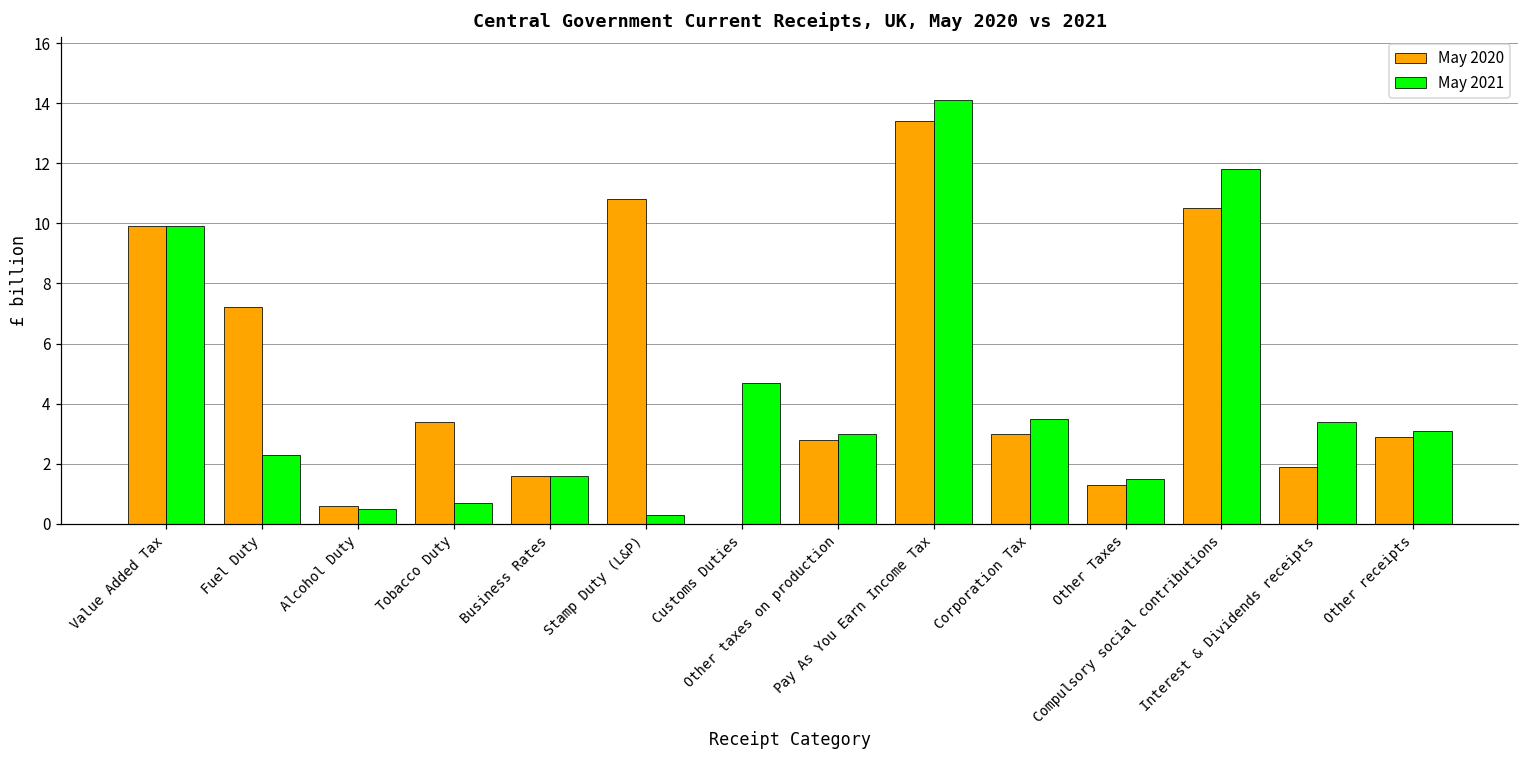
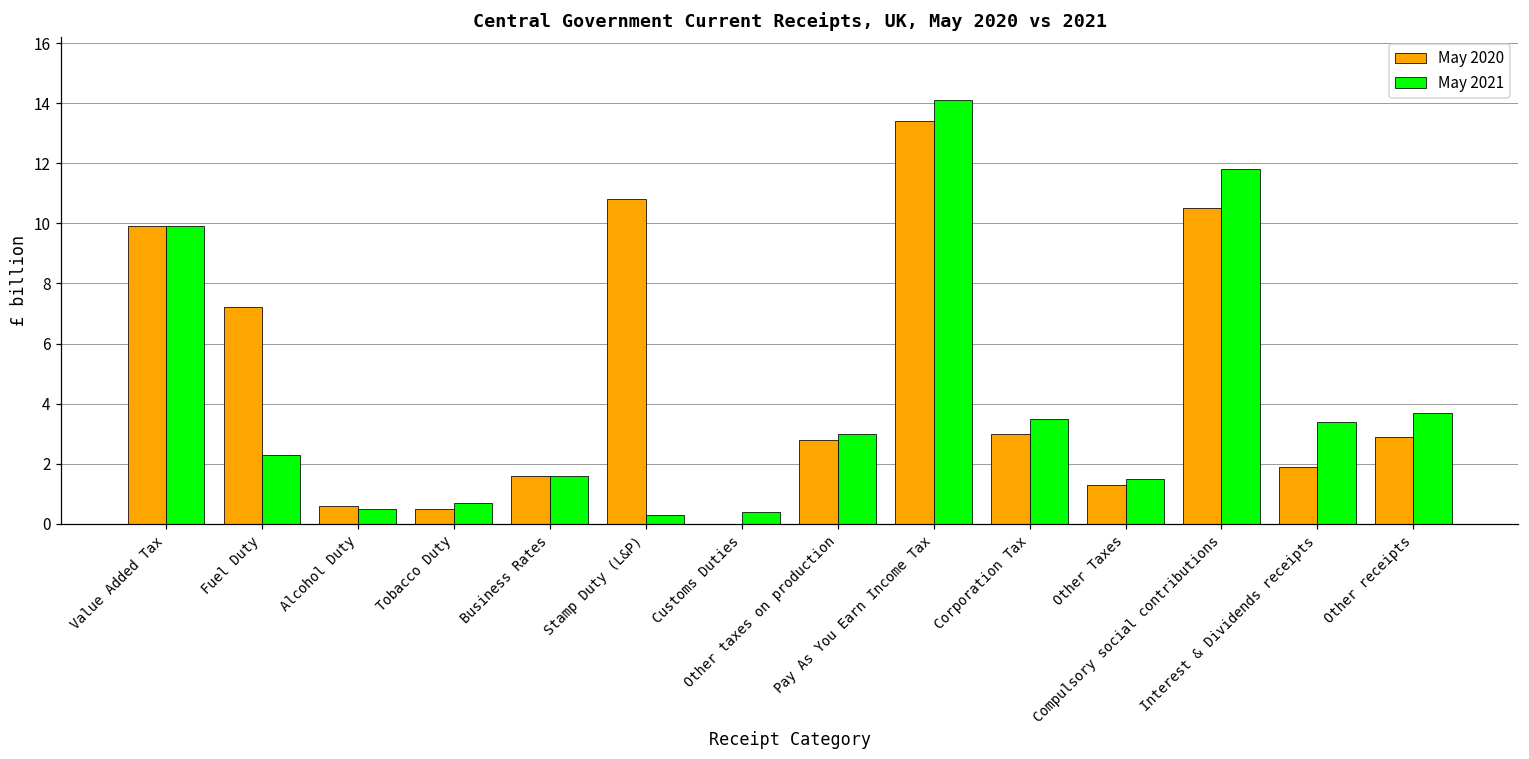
  {
    "May 2020": {
      "Value Added Tax": 9.9,
      "Fuel Duty": 7.2,
      "Alcohol Duty": 0.6,
-     "Tobacco Duty": 3.4,
+     "Tobacco Duty": 0.5,
      "Business Rates": 1.6,
      "Stamp Duty (L&P)": 10.8,
      "Customs Duties": 0.0,
      "Other taxes on production": 2.8,
      "Pay As You Earn Income Tax": 13.4,
      "Corporation Tax": 3.0,
      "Other Taxes": 1.3,
      "Compulsory social contributions": 10.5,
      "Interest & Dividends receipts": 1.9,
      "Other receipts": 2.9
    },
    "May 2021": {
      "Value Added Tax": 9.9,
      "Fuel Duty": 2.3,
      "Alcohol Duty": 0.5,
      "Tobacco Duty": 0.7,
      "Business Rates": 1.6,
      "Stamp Duty (L&P)": 0.3,
-     "Customs Duties": 4.7,
+     "Customs Duties": 0.4,
      "Other taxes on production": 3.0,
      "Pay As You Earn Income Tax": 14.1,
      "Corporation Tax": 3.5,
      "Other Taxes": 1.5,
      "Compulsory social contributions": 11.8,
      "Interest & Dividends receipts": 3.4,
-     "Other receipts": 3.1
+     "Other receipts": 3.7
    }
  }
